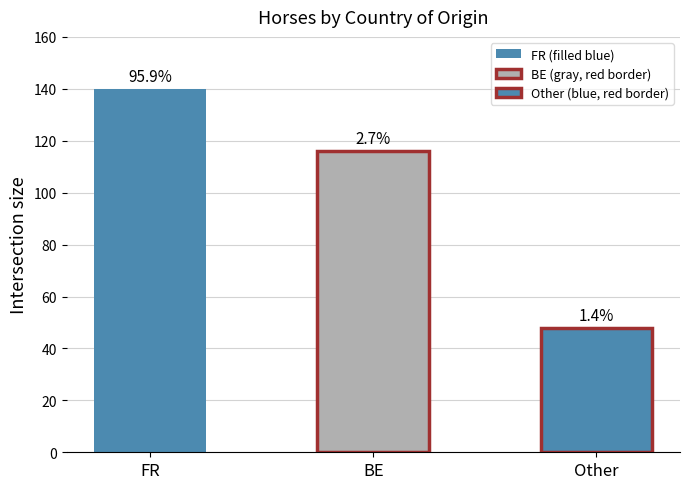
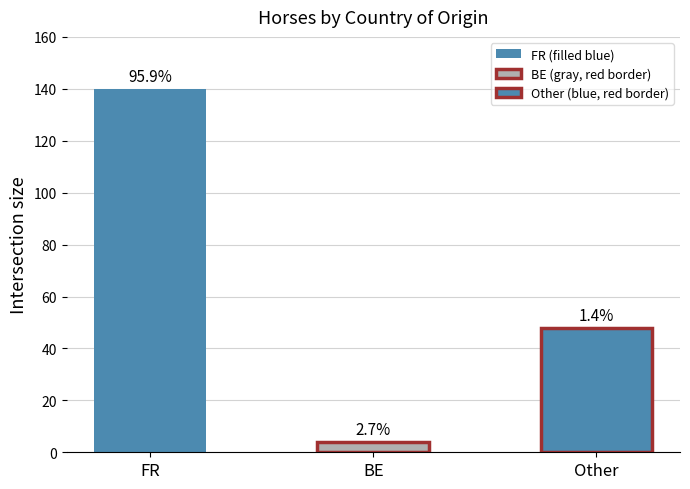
  {
-   "BE": 116
+   "BE": 4
  }
